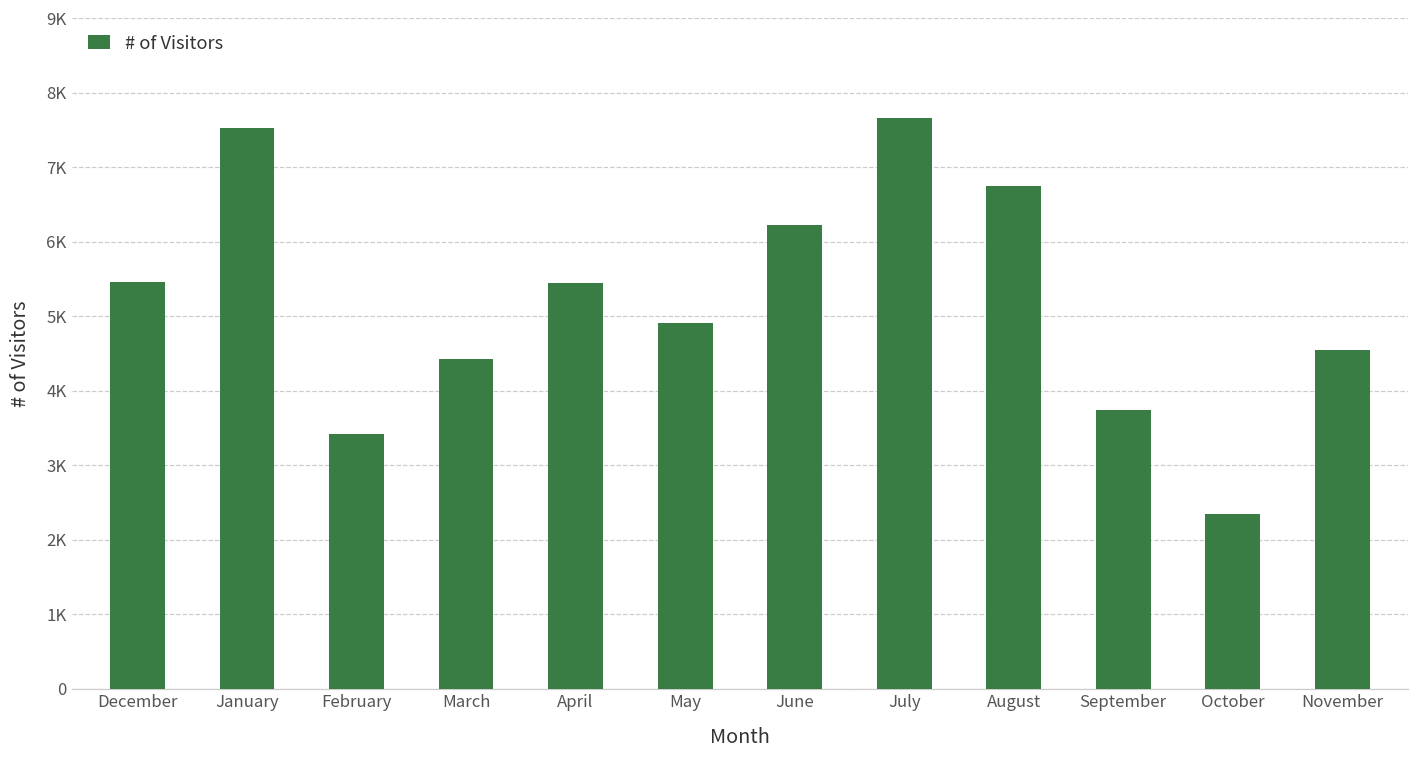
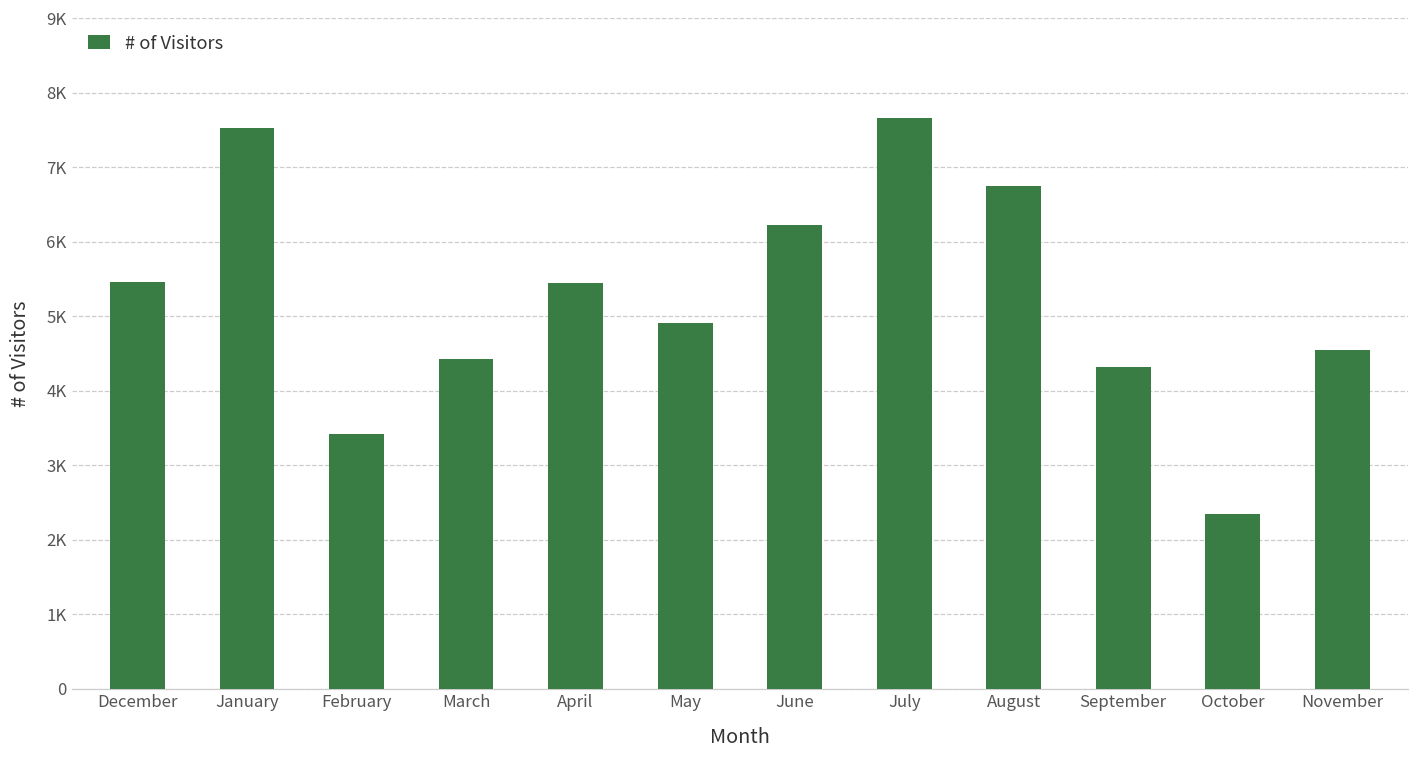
  {
    "December": 5500,
    "January": 7500,
    "February": 3400,
    "March": 4400,
    "April": 5400,
    "May": 4900,
    "June": 6200,
    "July": 7700,
    "August": 6700,
-   "September": 3700,
+   "September": 4300,
    "October": 2300,
    "November": 4500
  }
